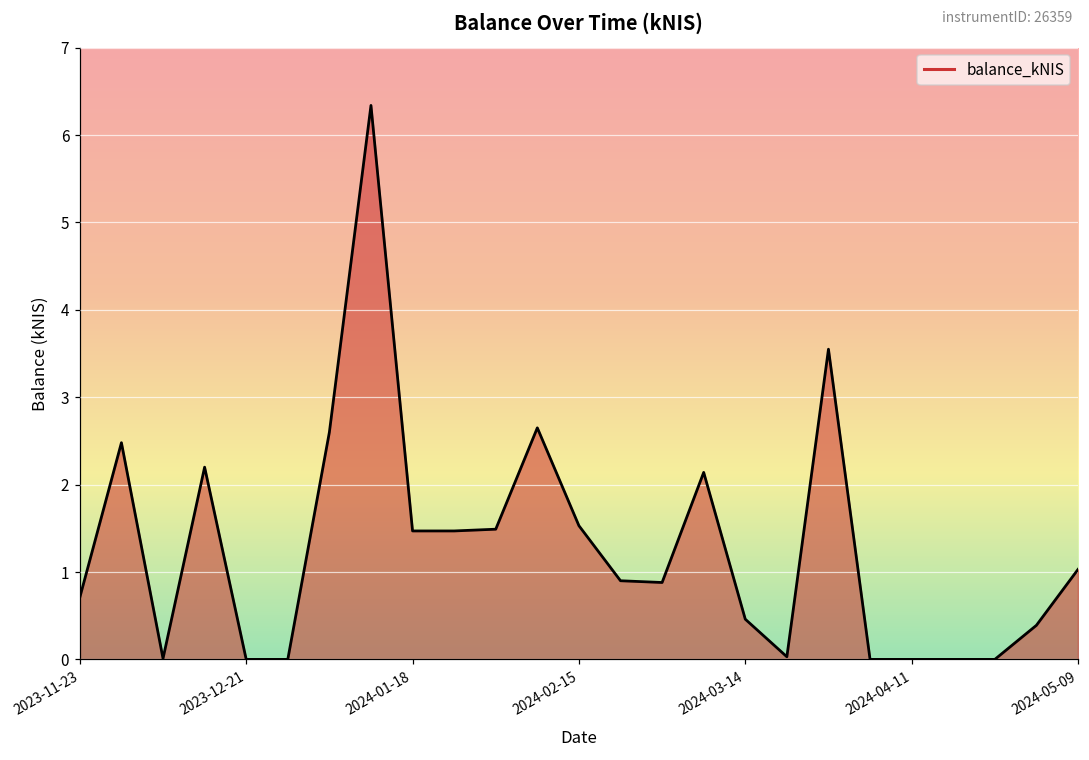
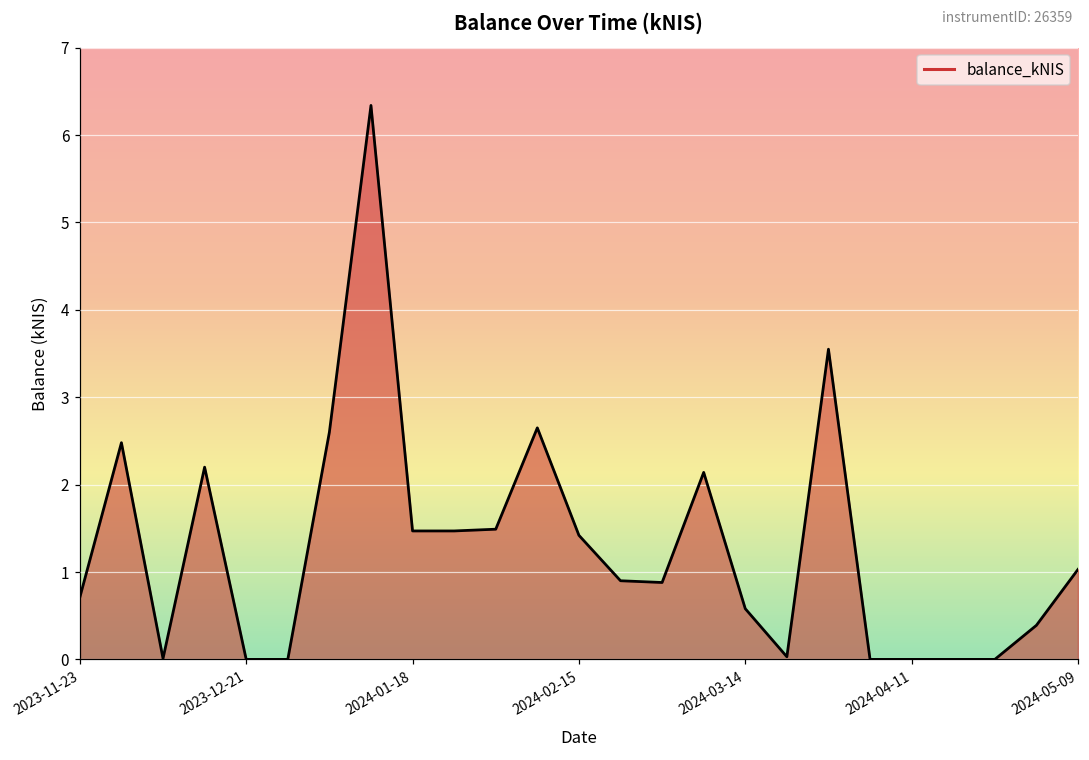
  {
    "2023-11-23": 0.7,
    "2023-12-21": 0.0,
    "2024-01-18": 1.5,
-   "2024-02-15": 1.5,
-   "2024-03-14": 0.5,
+   "2024-02-15": 1.4,
+   "2024-03-14": 0.6,
    "2024-04-11": 0.0,
    "2024-05-09": 1.0
  }
